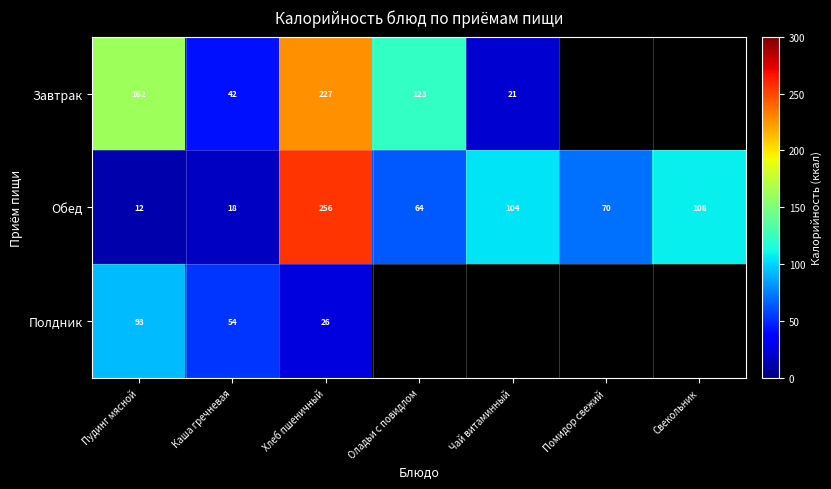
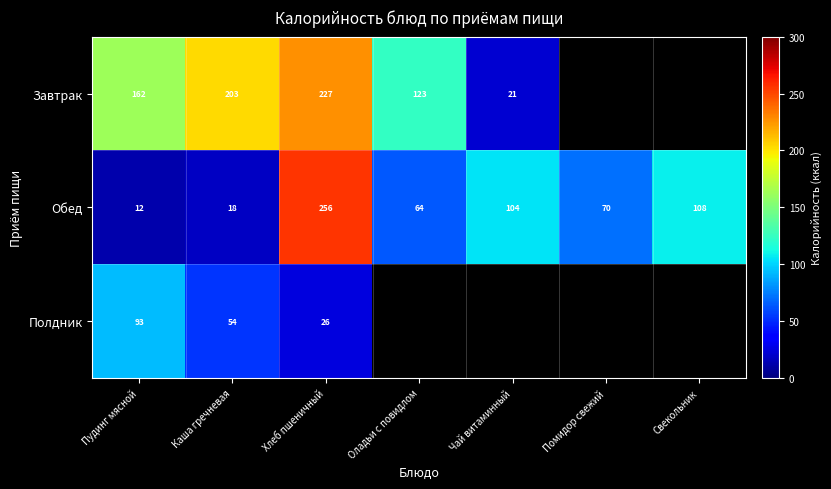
  {
    "Завтрак": {
      "Пудинг мясной": 162,
-     "Каша гречневая": 42,
+     "Каша гречневая": 203,
      "Хлеб пшеничный": 227,
      "Оладьи с повидлом": 123,
      "Чай витаминный": 21
    },
    "Обед": {
      "Пудинг мясной": 12,
      "Каша гречневая": 18,
      "Хлеб пшеничный": 256,
      "Оладьи с повидлом": 64,
      "Чай витаминный": 104,
      "Помидор свежий": 70,
      "Свекольник": 108
    },
    "Полдник": {
      "Пудинг мясной": 93,
      "Каша гречневая": 54,
      "Хлеб пшеничный": 26
    }
  }
